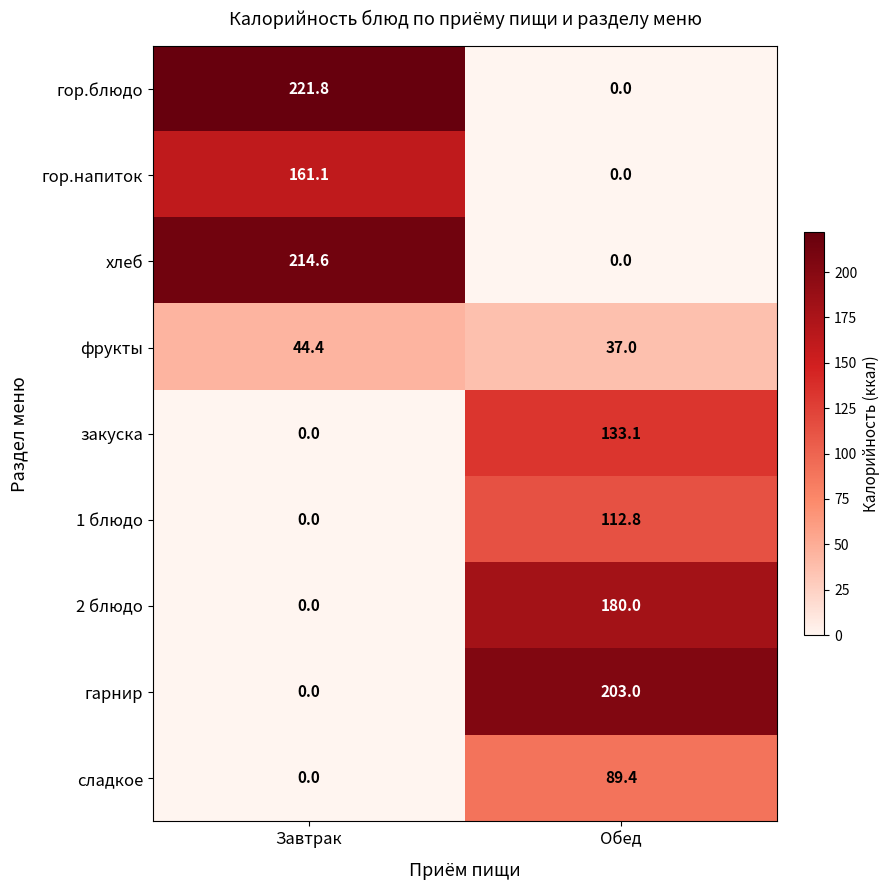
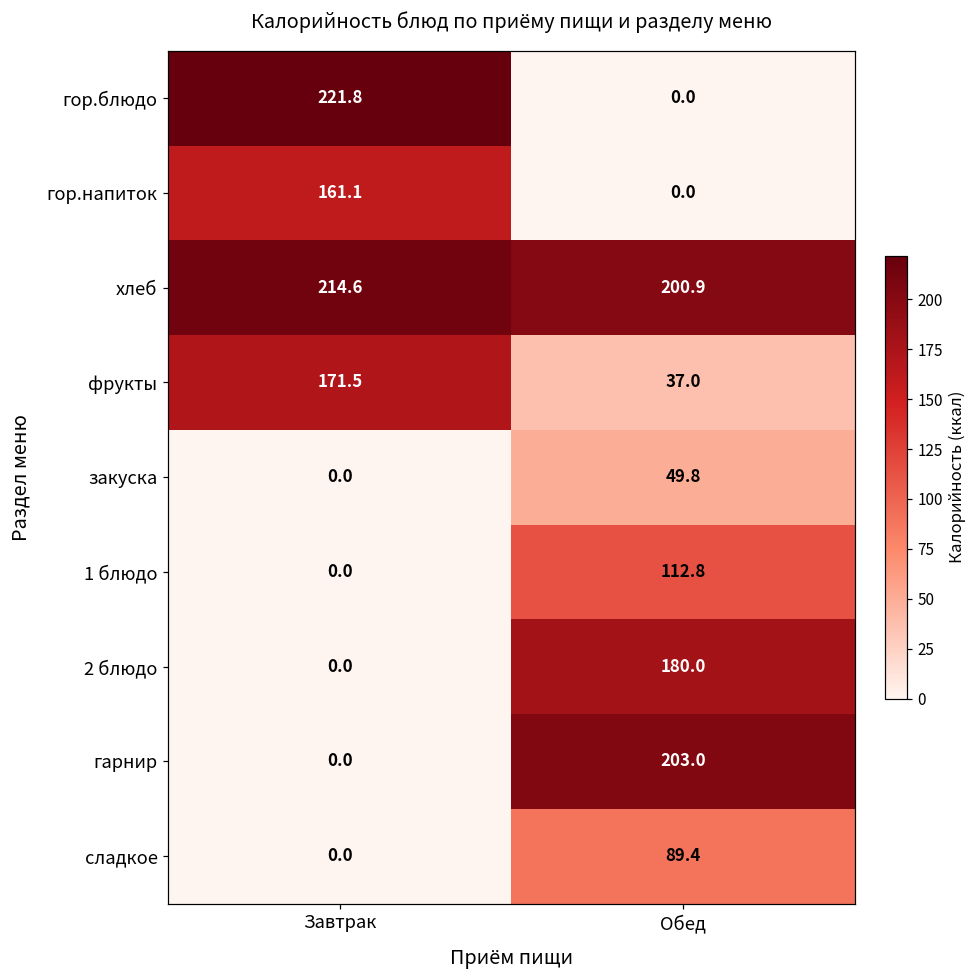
  {
    "гор.блюдо": {
      "Завтрак": 221.8,
      "Обед": 0.0
    },
    "гор.напиток": {
      "Завтрак": 161.1,
      "Обед": 0.0
    },
    "хлеб": {
      "Завтрак": 214.6,
-     "Обед": 0.0
+     "Обед": 200.9
    },
    "фрукты": {
-     "Завтрак": 44.4,
+     "Завтрак": 171.5,
      "Обед": 37.0
    },
    "закуска": {
      "Завтрак": 0.0,
-     "Обед": 133.1
+     "Обед": 49.8
    },
    "1 блюдо": {
      "Завтрак": 0.0,
      "Обед": 112.8
    },
    "2 блюдо": {
      "Завтрак": 0.0,
      "Обед": 180.0
    },
    "гарнир": {
      "Завтрак": 0.0,
      "Обед": 203.0
    },
    "сладкое": {
      "Завтрак": 0.0,
      "Обед": 89.4
    }
  }
